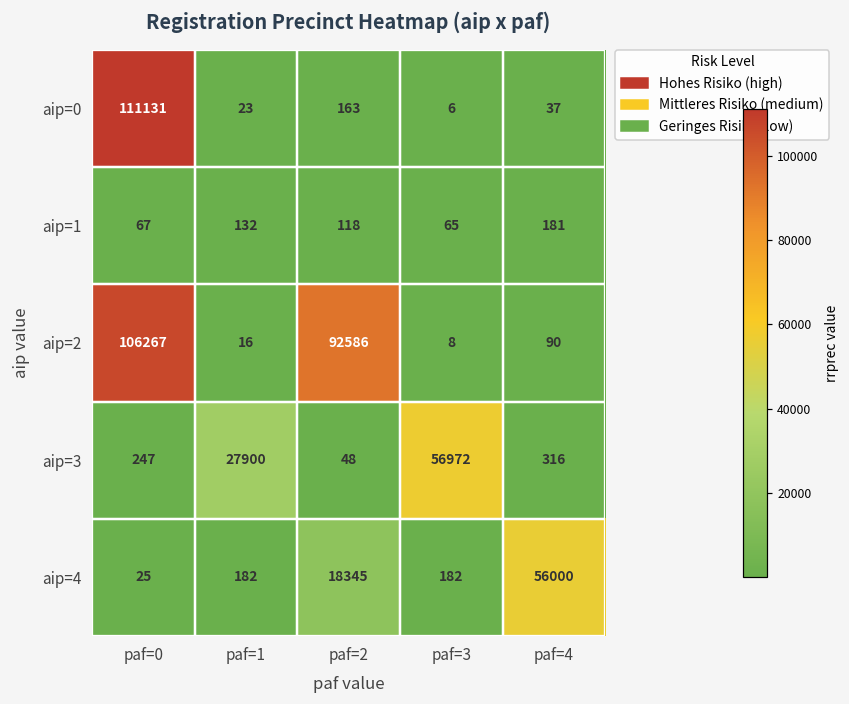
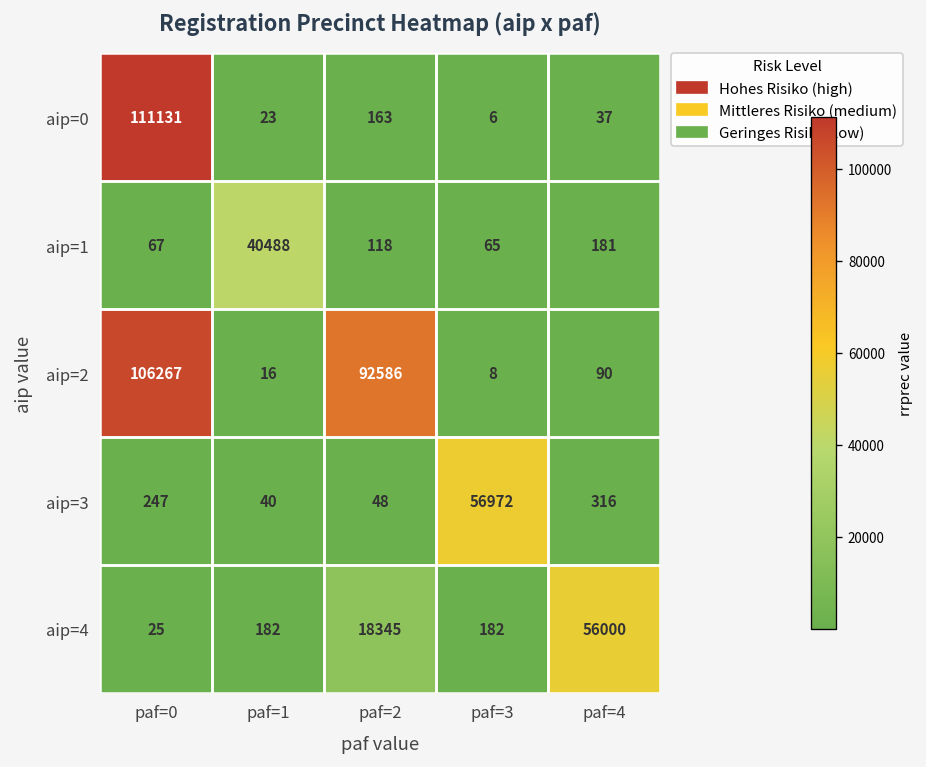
  {
    "aip=0": {
      "paf=0": 111131,
      "paf=1": 23,
      "paf=2": 163,
      "paf=3": 6,
      "paf=4": 37
    },
    "aip=1": {
      "paf=0": 67,
-     "paf=1": 132,
+     "paf=1": 40488,
      "paf=2": 118,
      "paf=3": 65,
      "paf=4": 181
    },
    "aip=2": {
      "paf=0": 106267,
      "paf=1": 16,
      "paf=2": 92586,
      "paf=3": 8,
      "paf=4": 90
    },
    "aip=3": {
      "paf=0": 247,
-     "paf=1": 27900,
+     "paf=1": 40,
      "paf=2": 48,
      "paf=3": 56972,
      "paf=4": 316
    },
    "aip=4": {
      "paf=0": 25,
      "paf=1": 182,
      "paf=2": 18345,
      "paf=3": 182,
      "paf=4": 56000
    }
  }
